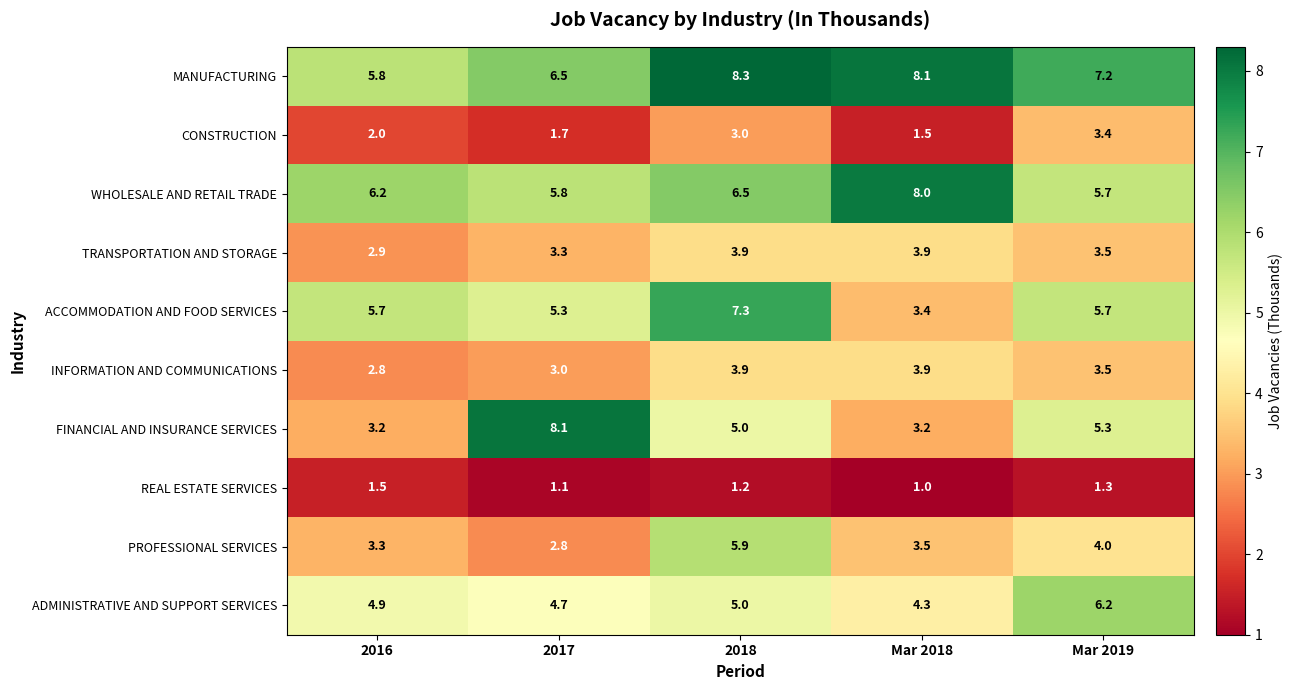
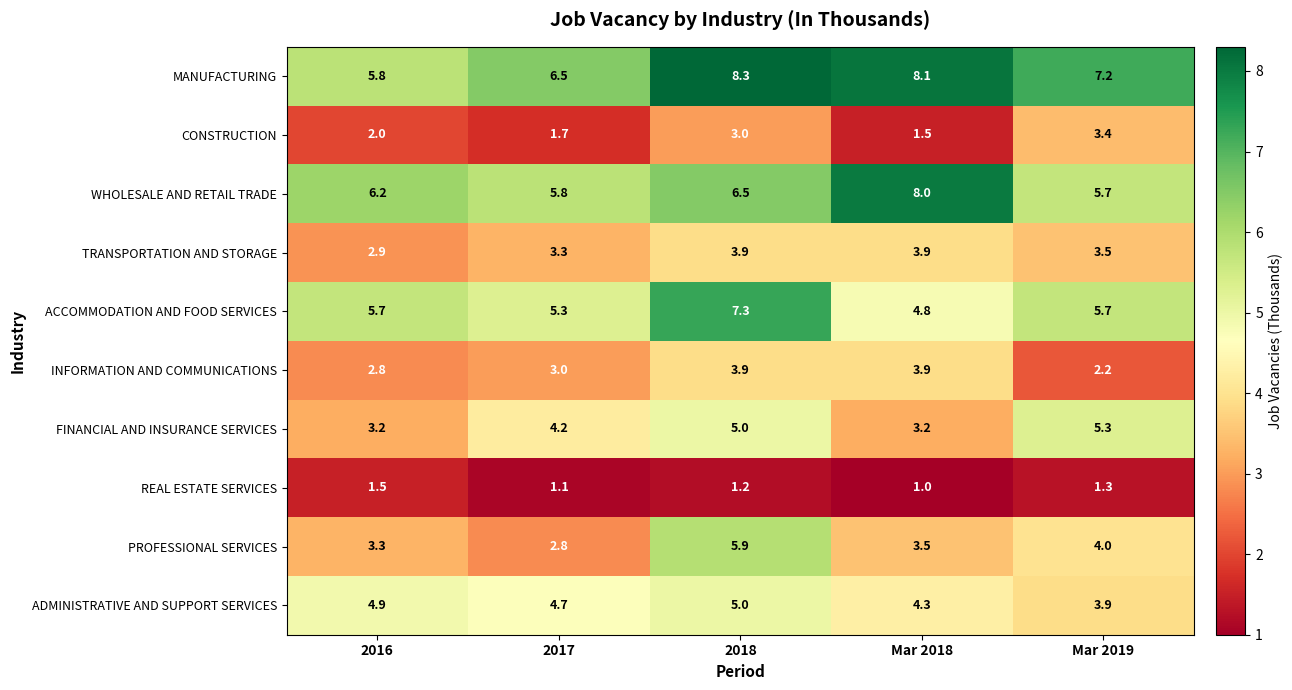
  {
    "MANUFACTURING": {
      "2016": 5.8,
      "2017": 6.5,
      "2018": 8.3,
      "Mar 2018": 8.1,
      "Mar 2019": 7.2
    },
    "CONSTRUCTION": {
      "2016": 2.0,
      "2017": 1.7,
      "2018": 3.0,
      "Mar 2018": 1.5,
      "Mar 2019": 3.4
    },
    "WHOLESALE AND RETAIL TRADE": {
      "2016": 6.2,
      "2017": 5.8,
      "2018": 6.5,
      "Mar 2018": 8.0,
      "Mar 2019": 5.7
    },
    "TRANSPORTATION AND STORAGE": {
      "2016": 2.9,
      "2017": 3.3,
      "2018": 3.9,
      "Mar 2018": 3.9,
      "Mar 2019": 3.5
    },
    "ACCOMMODATION AND FOOD SERVICES": {
      "2016": 5.7,
      "2017": 5.3,
      "2018": 7.3,
-     "Mar 2018": 3.4,
+     "Mar 2018": 4.8,
      "Mar 2019": 5.7
    },
    "INFORMATION AND COMMUNICATIONS": {
      "2016": 2.8,
      "2017": 3.0,
      "2018": 3.9,
      "Mar 2018": 3.9,
-     "Mar 2019": 3.5
+     "Mar 2019": 2.2
    },
    "FINANCIAL AND INSURANCE SERVICES": {
      "2016": 3.2,
-     "2017": 8.1,
+     "2017": 4.2,
      "2018": 5.0,
      "Mar 2018": 3.2,
      "Mar 2019": 5.3
    },
    "REAL ESTATE SERVICES": {
      "2016": 1.5,
      "2017": 1.1,
      "2018": 1.2,
      "Mar 2018": 1.0,
      "Mar 2019": 1.3
    },
    "PROFESSIONAL SERVICES": {
      "2016": 3.3,
      "2017": 2.8,
      "2018": 5.9,
      "Mar 2018": 3.5,
      "Mar 2019": 4.0
    },
    "ADMINISTRATIVE AND SUPPORT SERVICES": {
      "2016": 4.9,
      "2017": 4.7,
      "2018": 5.0,
      "Mar 2018": 4.3,
-     "Mar 2019": 6.2
+     "Mar 2019": 3.9
    }
  }
